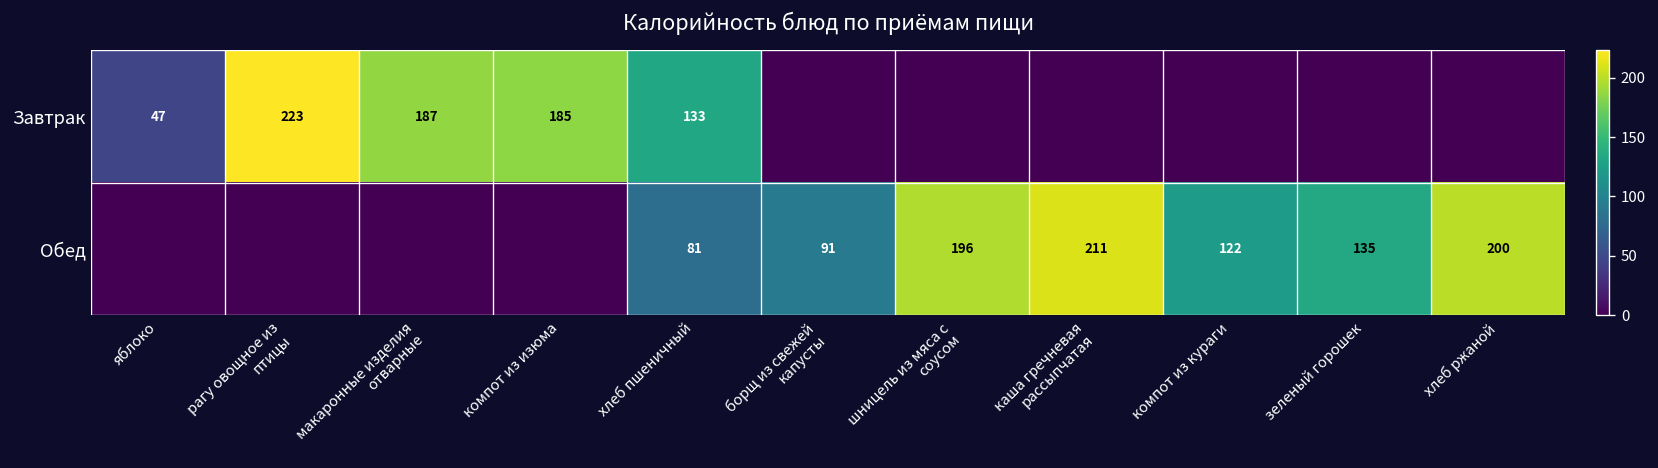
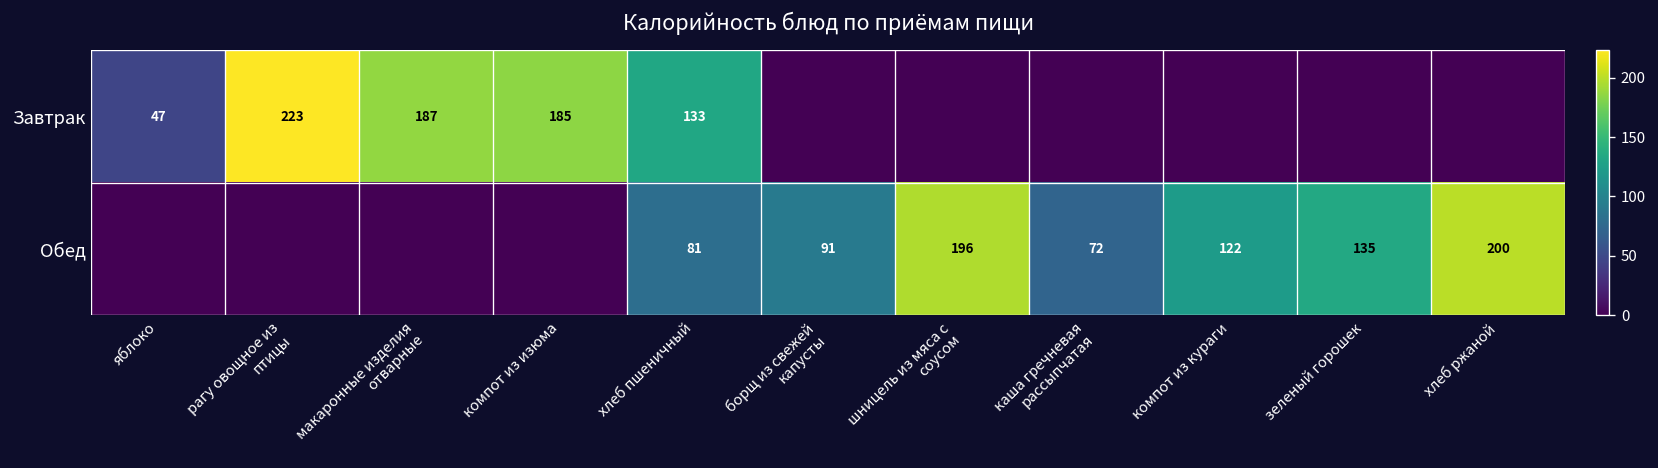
  {
    "Завтрак": {
      "яблоко": 47,
      "рагу овощное из птицы": 223,
      "макаронные изделия отварные": 187,
      "компот из изюма": 185,
      "хлеб пшеничный": 133
    },
    "Обед": {
      "хлеб пшеничный": 81,
      "борщ из свежей капусты": 91,
      "шницель из мяса с соусом": 196,
-     "каша гречневая рассыпчатая": 211,
+     "каша гречневая рассыпчатая": 72,
      "компот из кураги": 122,
      "зеленый горошек": 135,
      "хлеб ржаной": 200
    }
  }
